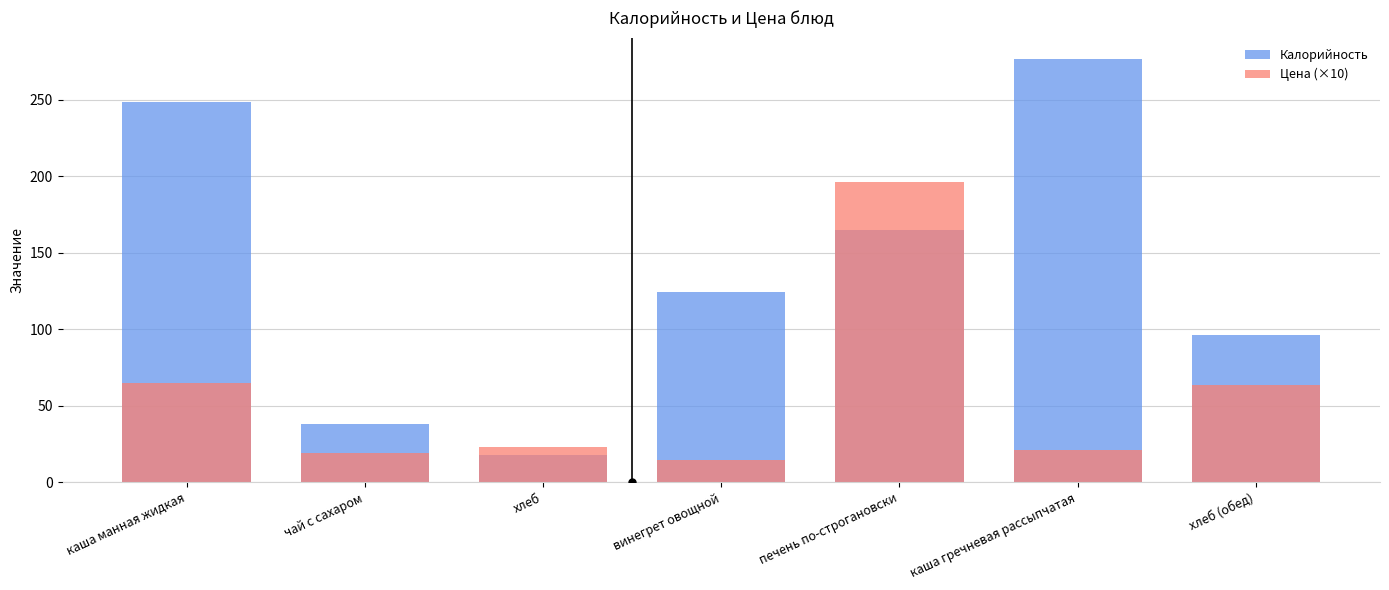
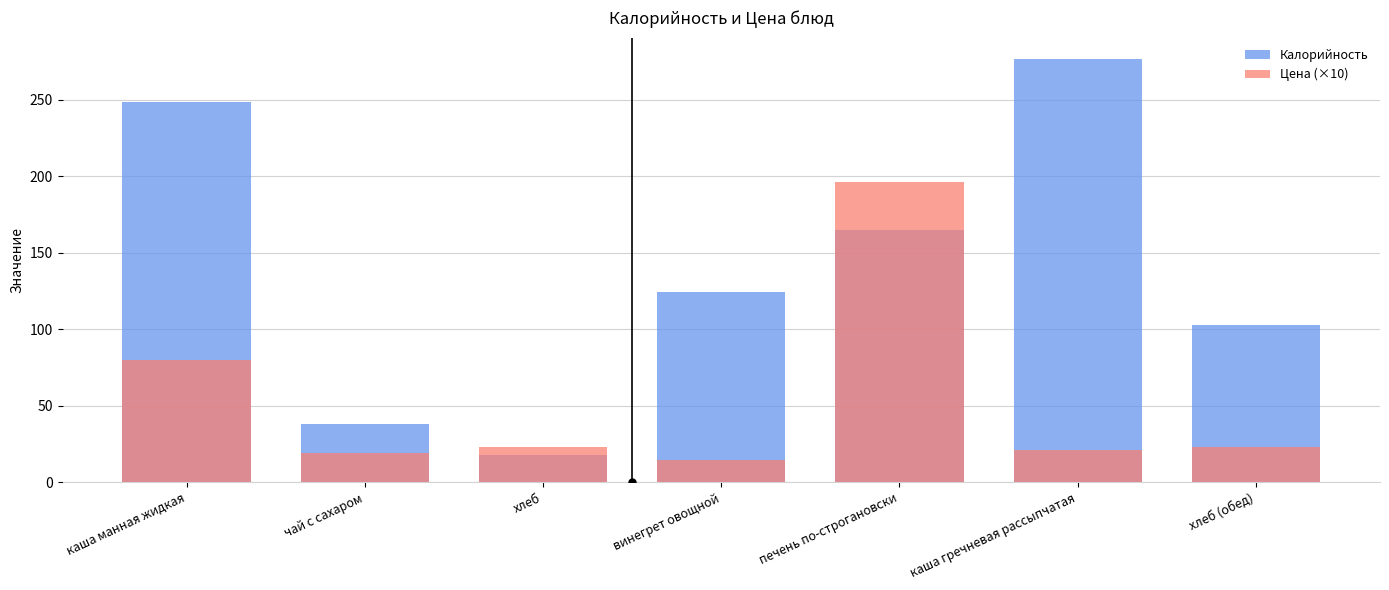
  {
    "Калорийность": {
      "каша манная жидкая": 249,
      "чай с сахаром": 38,
      "винегрет овощной": 124,
      "каша гречневая рассыпчатая": 277,
-     "хлеб (обед)": 96
+     "хлеб (обед)": 103
    },
    "Цена (×10)": {
-     "каша манная жидкая": 65,
+     "каша манная жидкая": 80,
      "хлеб": 23,
      "печень по-строгановски": 196,
-     "хлеб (обед)": 64
+     "хлеб (обед)": 23
    }
  }
